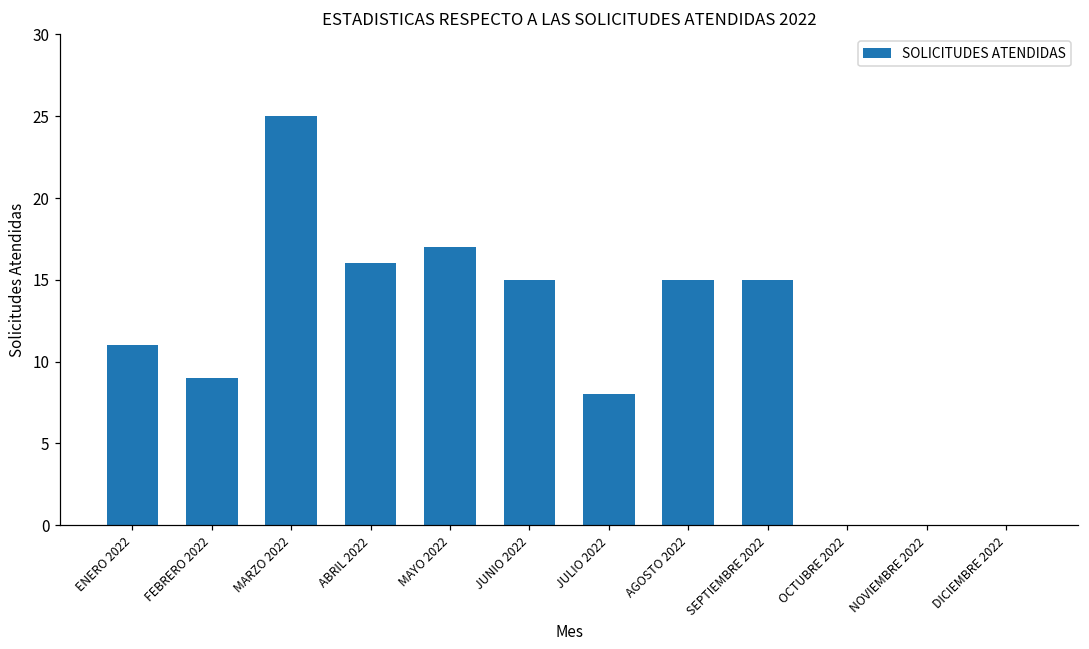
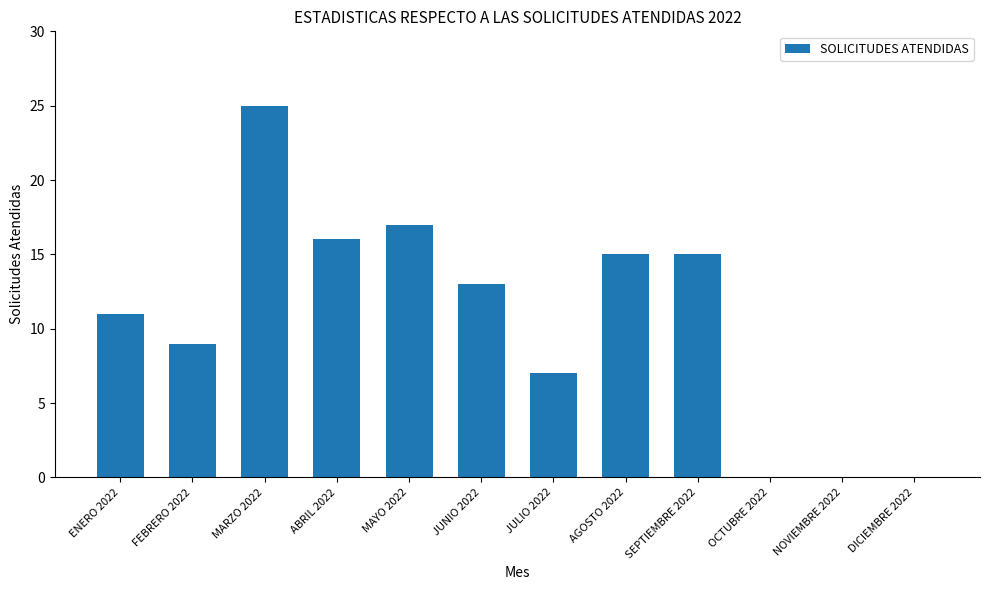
  {
    "ENERO 2022": 11,
    "FEBRERO 2022": 9,
    "MARZO 2022": 25,
    "ABRIL 2022": 16,
    "MAYO 2022": 17,
-   "JUNIO 2022": 15,
-   "JULIO 2022": 8,
+   "JUNIO 2022": 13,
+   "JULIO 2022": 7,
    "AGOSTO 2022": 15,
    "SEPTIEMBRE 2022": 15,
    "OCTUBRE 2022": 0,
    "NOVIEMBRE 2022": 0,
    "DICIEMBRE 2022": 0
  }
